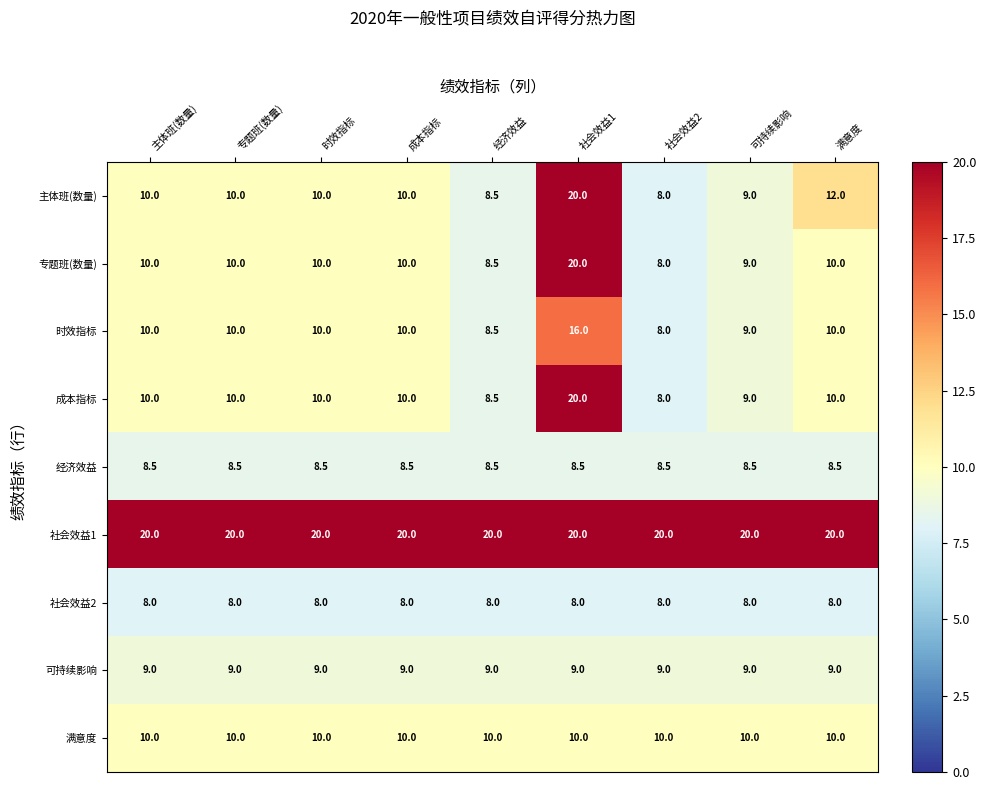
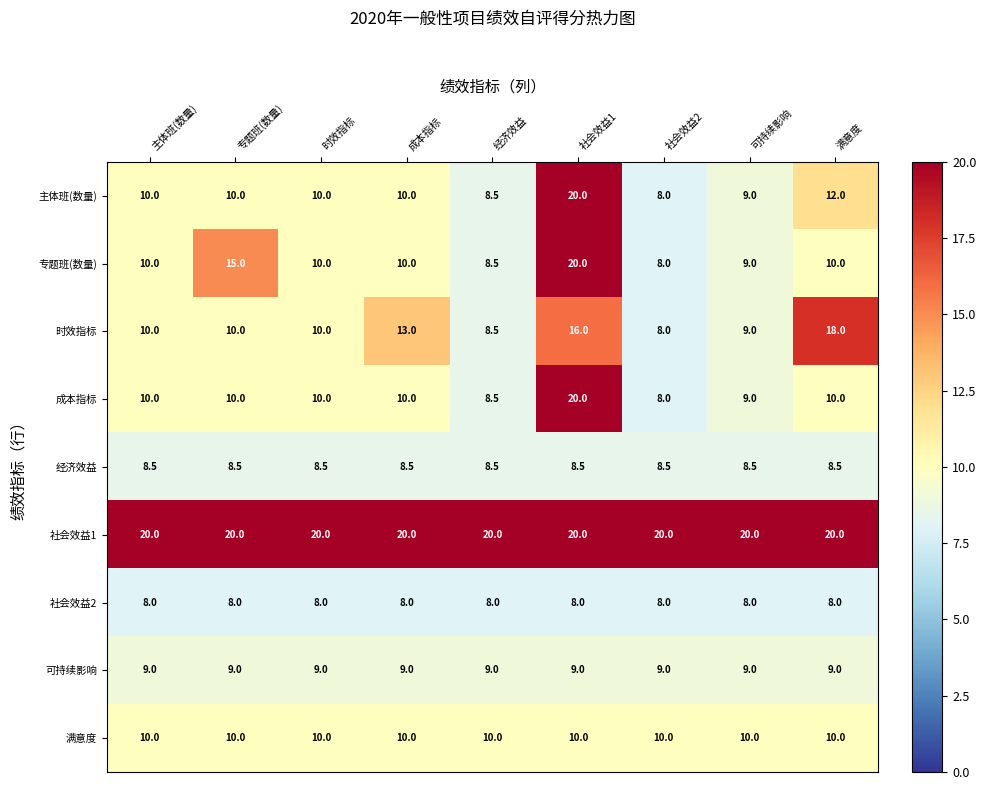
  {
    "主体班(数量)": {
      "主体班(数量)": 10.0,
      "专题班(数量)": 10.0,
      "时效指标": 10.0,
      "成本指标": 10.0,
      "经济效益": 8.5,
      "社会效益1": 20.0,
      "社会效益2": 8.0,
      "可持续影响": 9.0,
      "满意度": 12.0
    },
    "专题班(数量)": {
      "主体班(数量)": 10.0,
-     "专题班(数量)": 10.0,
+     "专题班(数量)": 15.0,
      "时效指标": 10.0,
      "成本指标": 10.0,
      "经济效益": 8.5,
      "社会效益1": 20.0,
      "社会效益2": 8.0,
      "可持续影响": 9.0,
      "满意度": 10.0
    },
    "时效指标": {
      "主体班(数量)": 10.0,
      "专题班(数量)": 10.0,
      "时效指标": 10.0,
-     "成本指标": 10.0,
+     "成本指标": 13.0,
      "经济效益": 8.5,
      "社会效益1": 16.0,
      "社会效益2": 8.0,
      "可持续影响": 9.0,
-     "满意度": 10.0
+     "满意度": 18.0
    },
    "成本指标": {
      "主体班(数量)": 10.0,
      "专题班(数量)": 10.0,
      "时效指标": 10.0,
      "成本指标": 10.0,
      "经济效益": 8.5,
      "社会效益1": 20.0,
      "社会效益2": 8.0,
      "可持续影响": 9.0,
      "满意度": 10.0
    },
    "经济效益": {
      "主体班(数量)": 8.5,
      "专题班(数量)": 8.5,
      "时效指标": 8.5,
      "成本指标": 8.5,
      "经济效益": 8.5,
      "社会效益1": 8.5,
      "社会效益2": 8.5,
      "可持续影响": 8.5,
      "满意度": 8.5
    },
    "社会效益1": {
      "主体班(数量)": 20.0,
      "专题班(数量)": 20.0,
      "时效指标": 20.0,
      "成本指标": 20.0,
      "经济效益": 20.0,
      "社会效益1": 20.0,
      "社会效益2": 20.0,
      "可持续影响": 20.0,
      "满意度": 20.0
    },
    "社会效益2": {
      "主体班(数量)": 8.0,
      "专题班(数量)": 8.0,
      "时效指标": 8.0,
      "成本指标": 8.0,
      "经济效益": 8.0,
      "社会效益1": 8.0,
      "社会效益2": 8.0,
      "可持续影响": 8.0,
      "满意度": 8.0
    },
    "可持续影响": {
      "主体班(数量)": 9.0,
      "专题班(数量)": 9.0,
      "时效指标": 9.0,
      "成本指标": 9.0,
      "经济效益": 9.0,
      "社会效益1": 9.0,
      "社会效益2": 9.0,
      "可持续影响": 9.0,
      "满意度": 9.0
    },
    "满意度": {
      "主体班(数量)": 10.0,
      "专题班(数量)": 10.0,
      "时效指标": 10.0,
      "成本指标": 10.0,
      "经济效益": 10.0,
      "社会效益1": 10.0,
      "社会效益2": 10.0,
      "可持续影响": 10.0,
      "满意度": 10.0
    }
  }
